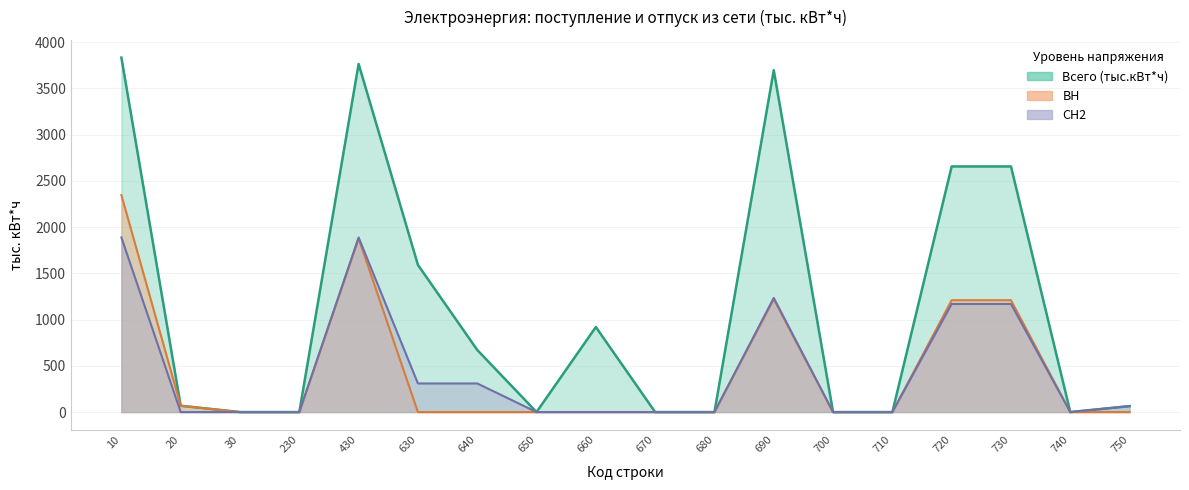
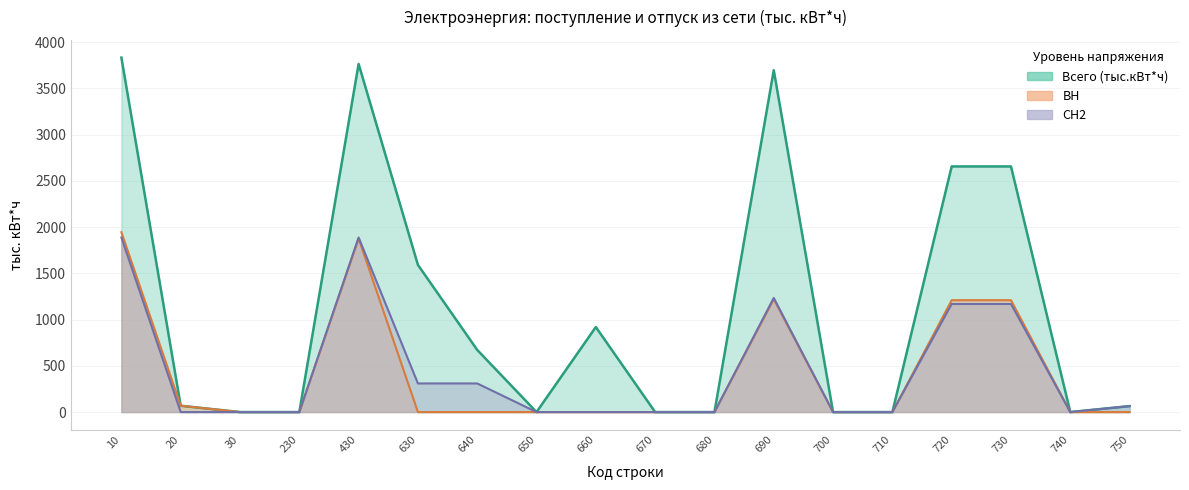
  {
    "ВН": {
-     "10": 2300,
+     "10": 1900,
      "630": 0,
      "640": 0,
      "720": 1200,
      "730": 1200,
      "750": 0
    }
  }
